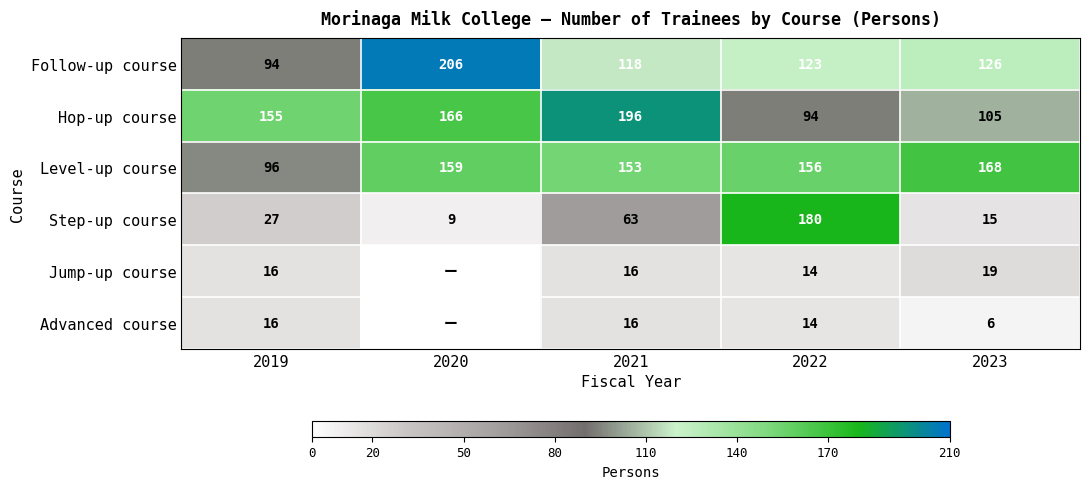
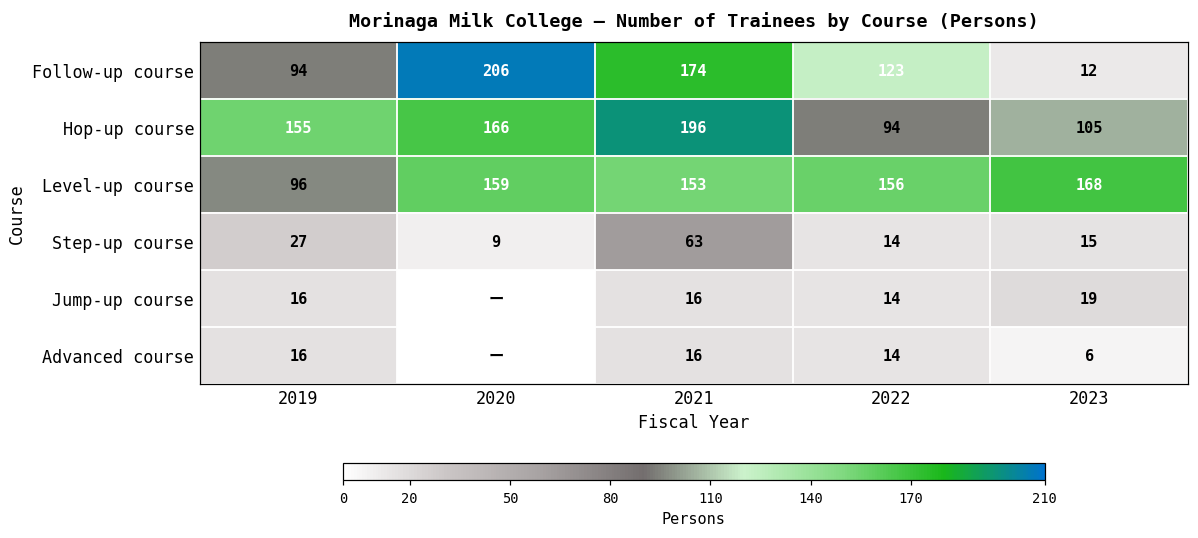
  {
    "Follow-up course": {
      "2019": 94,
      "2020": 206,
-     "2021": 118,
+     "2021": 174,
      "2022": 123,
-     "2023": 126
+     "2023": 12
    },
    "Hop-up course": {
      "2019": 155,
      "2020": 166,
      "2021": 196,
      "2022": 94,
      "2023": 105
    },
    "Level-up course": {
      "2019": 96,
      "2020": 159,
      "2021": 153,
      "2022": 156,
      "2023": 168
    },
    "Step-up course": {
      "2019": 27,
      "2020": 9,
      "2021": 63,
-     "2022": 180,
+     "2022": 14,
      "2023": 15
    },
    "Jump-up course": {
      "2019": 16,
      "2021": 16,
      "2022": 14,
      "2023": 19
    },
    "Advanced course": {
      "2019": 16,
      "2021": 16,
      "2022": 14,
      "2023": 6
    }
  }
